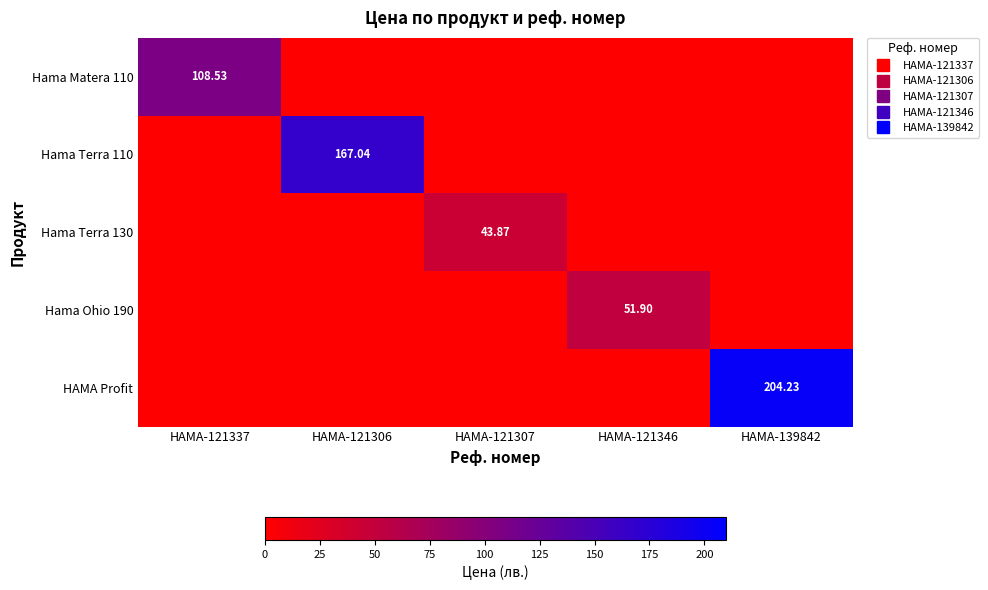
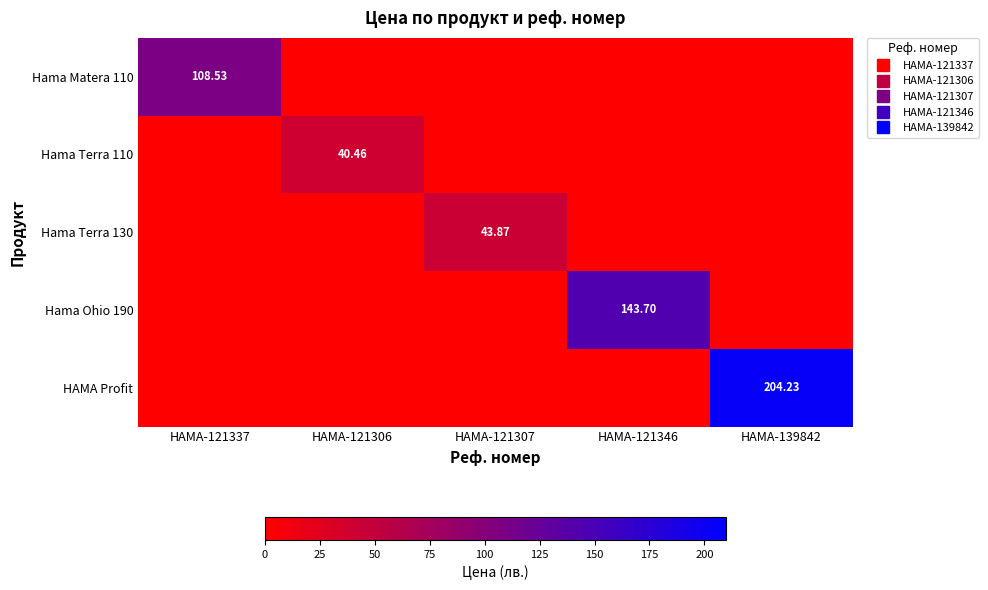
  {
    "Hama Matera 110": {
      "HAMA-121337": 108.53
    },
    "Hama Terra 110": {
-     "HAMA-121306": 167.04
+     "HAMA-121306": 40.46
    },
    "Hama Terra 130": {
      "HAMA-121307": 43.87
    },
    "Hama Ohio 190": {
-     "HAMA-121346": 51.90
+     "HAMA-121346": 143.70
    },
    "HAMA Profit": {
      "HAMA-139842": 204.23
    }
  }
